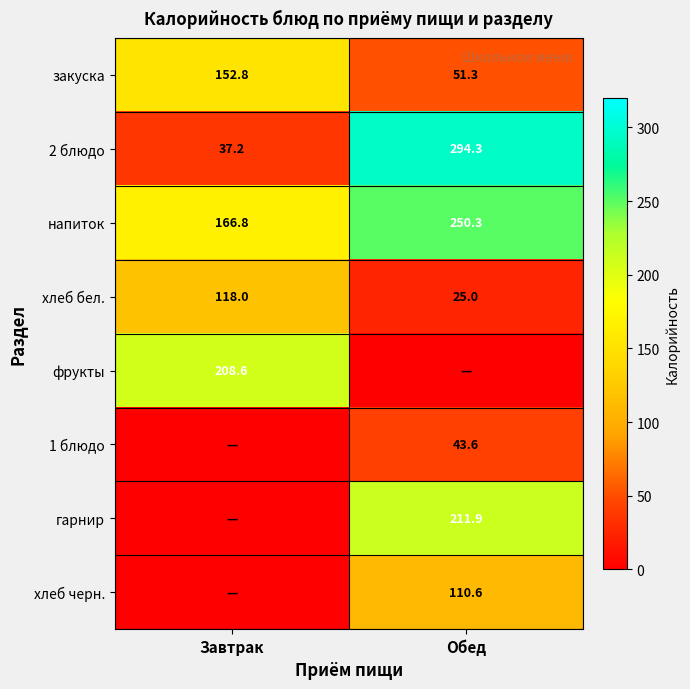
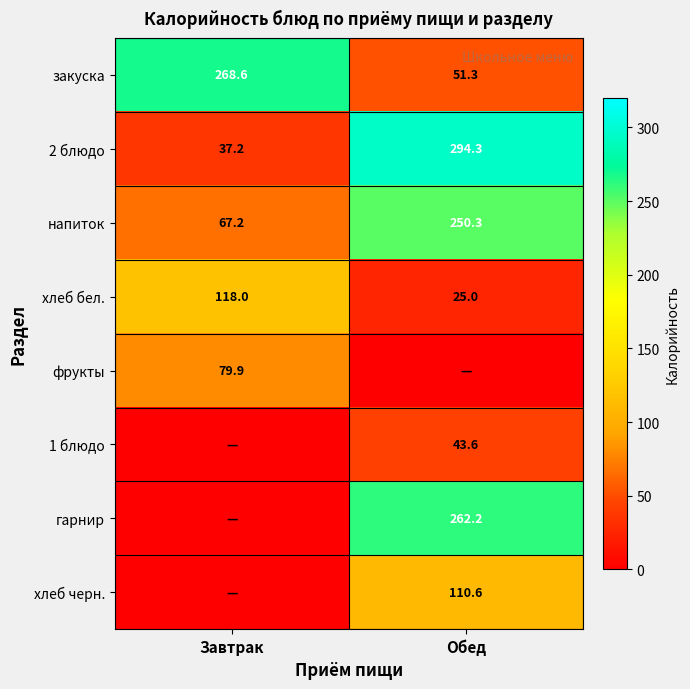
  {
    "закуска": {
-     "Завтрак": 152.8
+     "Завтрак": 268.6
    },
    "2 блюдо": {
      "Завтрак": 37.2,
      "Обед": 294.3
    },
    "напиток": {
-     "Завтрак": 166.8,
+     "Завтрак": 67.2,
      "Обед": 250.3
    },
    "хлеб бел.": {
      "Завтрак": 118.0,
      "Обед": 25.0
    },
    "фрукты": {
-     "Завтрак": 208.6
+     "Завтрак": 79.9
    },
    "1 блюдо": {
      "Обед": 43.6
    },
    "гарнир": {
-     "Обед": 211.9
+     "Обед": 262.2
    },
    "хлеб черн.": {
      "Обед": 110.6
    }
  }
